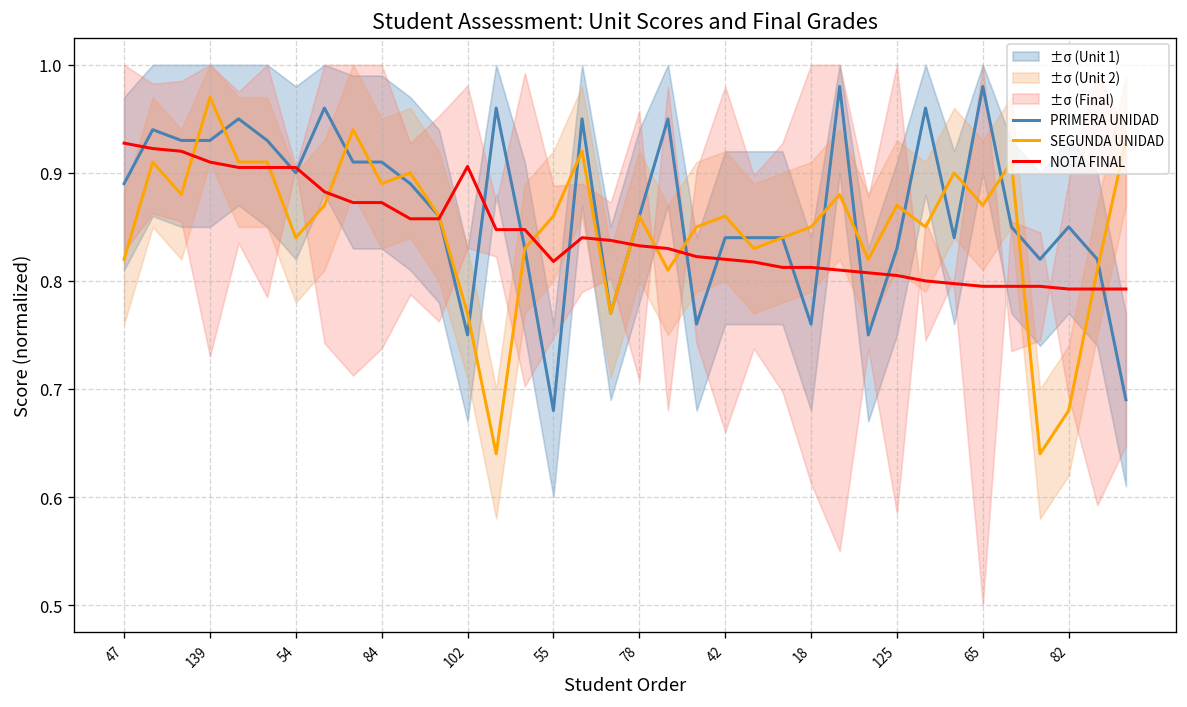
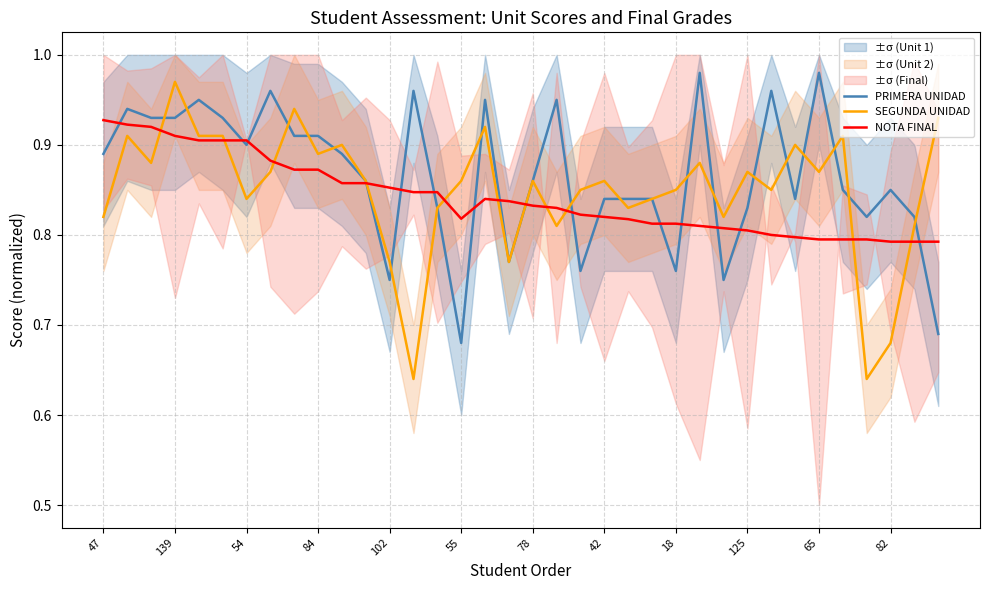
  {
    "SEGUNDA UNIDAD": {
      "47": 0.82,
      "139": 0.97,
      "54": 0.84,
      "84": 0.89,
      "102": 0.77,
      "55": 0.86,
      "42": 0.86,
      "18": 0.85,
      "125": 0.87,
      "65": 0.87,
      "82": 0.68
    },
    "NOTA FINAL": {
      "47": 0.93,
      "139": 0.91,
      "84": 0.87,
-     "102": 0.91,
+     "102": 0.85,
      "55": 0.82,
      "78": 0.83,
      "42": 0.82,
      "18": 0.81,
      "125": 0.81,
      "65": 0.80,
      "82": 0.79
    }
  }
